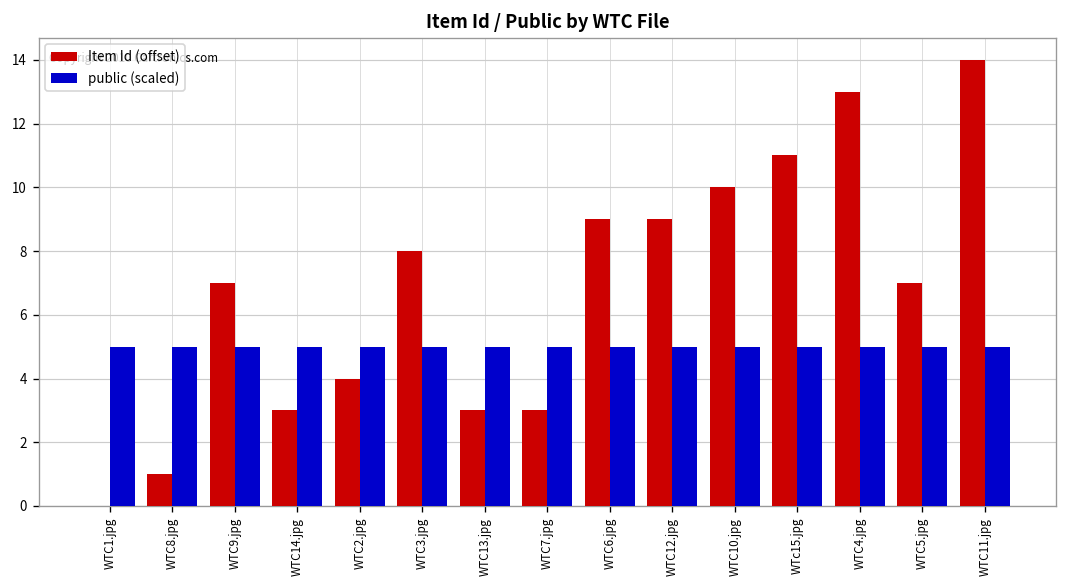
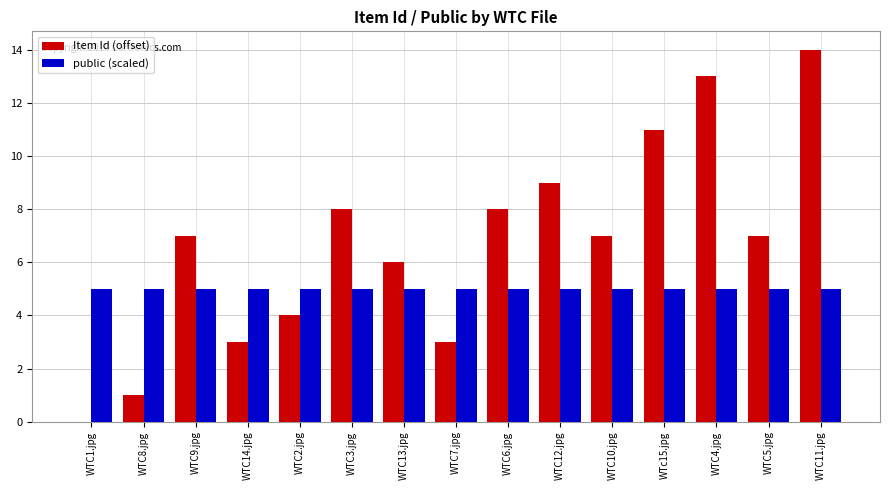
  {
    "Item Id (offset)": {
      "WTC1.jpg": 0.0,
      "WTC8.jpg": 1.0,
      "WTC9.jpg": 7.0,
      "WTC14.jpg": 3.0,
      "WTC2.jpg": 4.0,
      "WTC3.jpg": 8.0,
-     "WTC13.jpg": 3.0,
+     "WTC13.jpg": 6.0,
      "WTC7.jpg": 3.0,
-     "WTC6.jpg": 9.0,
+     "WTC6.jpg": 8.0,
      "WTC12.jpg": 9.0,
-     "WTC10.jpg": 10.0,
+     "WTC10.jpg": 7.0,
      "WTc15.jpg": 11.0,
      "WTC4.jpg": 13.0,
      "WTC5.jpg": 7.0,
      "WTC11.jpg": 14.0
    },
    "public (scaled)": {
      "WTC1.jpg": 5.0,
      "WTC8.jpg": 5.0,
      "WTC9.jpg": 5.0,
      "WTC14.jpg": 5.0,
      "WTC2.jpg": 5.0,
      "WTC3.jpg": 5.0,
      "WTC13.jpg": 5.0,
      "WTC7.jpg": 5.0,
      "WTC6.jpg": 5.0,
      "WTC12.jpg": 5.0,
      "WTC10.jpg": 5.0,
      "WTc15.jpg": 5.0,
      "WTC4.jpg": 5.0,
      "WTC5.jpg": 5.0,
      "WTC11.jpg": 5.0
    }
  }
